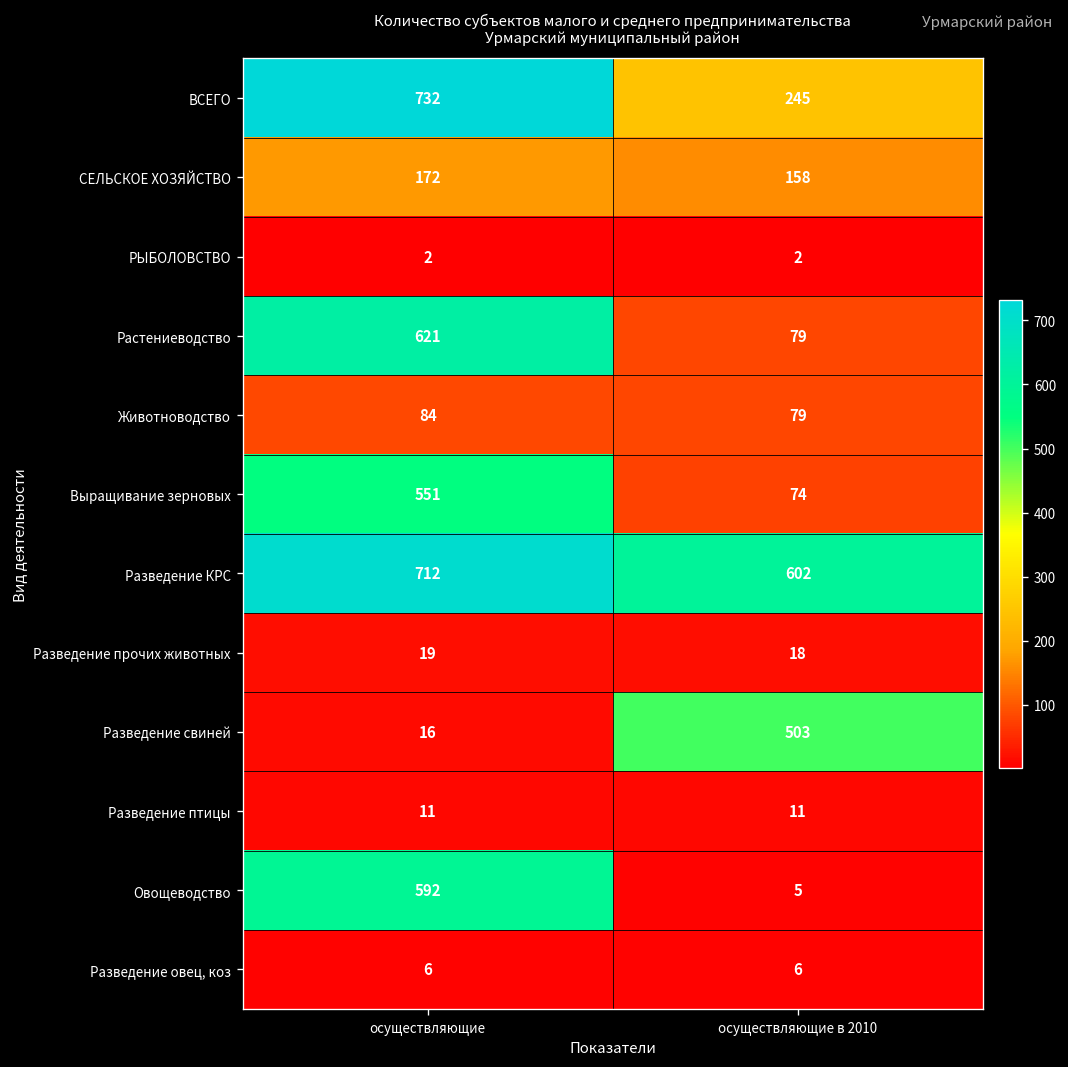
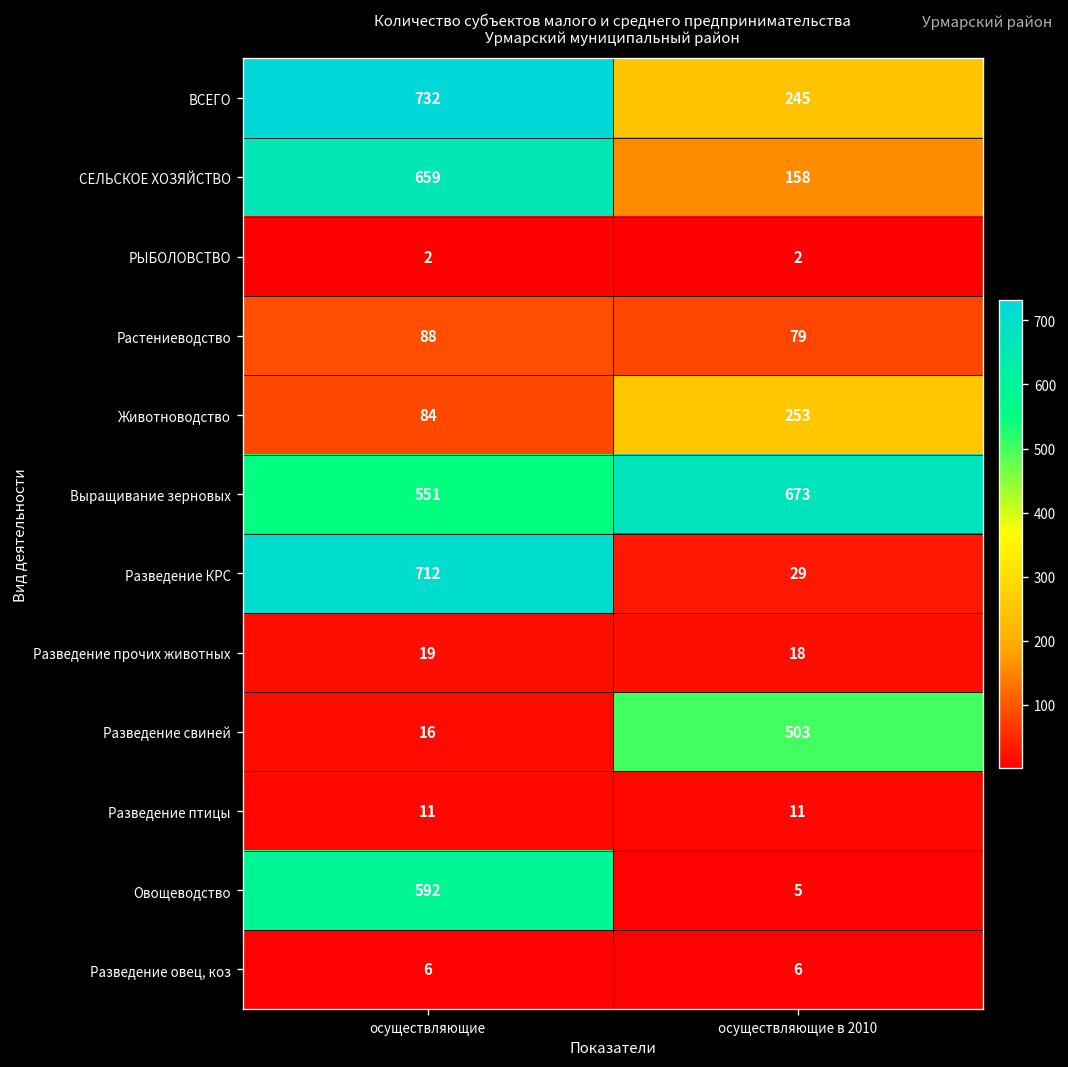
  {
    "ВСЕГО": {
      "осуществляющие": 732,
      "осуществляющие в 2010": 245
    },
    "СЕЛЬСКОЕ ХОЗЯЙСТВО": {
-     "осуществляющие": 172,
+     "осуществляющие": 659,
      "осуществляющие в 2010": 158
    },
    "РЫБОЛОВСТВО": {
      "осуществляющие": 2,
      "осуществляющие в 2010": 2
    },
    "Растениеводство": {
-     "осуществляющие": 621,
+     "осуществляющие": 88,
      "осуществляющие в 2010": 79
    },
    "Животноводство": {
      "осуществляющие": 84,
-     "осуществляющие в 2010": 79
+     "осуществляющие в 2010": 253
    },
    "Выращивание зерновых": {
      "осуществляющие": 551,
-     "осуществляющие в 2010": 74
+     "осуществляющие в 2010": 673
    },
    "Разведение КРС": {
      "осуществляющие": 712,
-     "осуществляющие в 2010": 602
+     "осуществляющие в 2010": 29
    },
    "Разведение прочих животных": {
      "осуществляющие": 19,
      "осуществляющие в 2010": 18
    },
    "Разведение свиней": {
      "осуществляющие": 16,
      "осуществляющие в 2010": 503
    },
    "Разведение птицы": {
      "осуществляющие": 11,
      "осуществляющие в 2010": 11
    },
    "Овощеводство": {
      "осуществляющие": 592,
      "осуществляющие в 2010": 5
    },
    "Разведение овец, коз": {
      "осуществляющие": 6,
      "осуществляющие в 2010": 6
    }
  }
